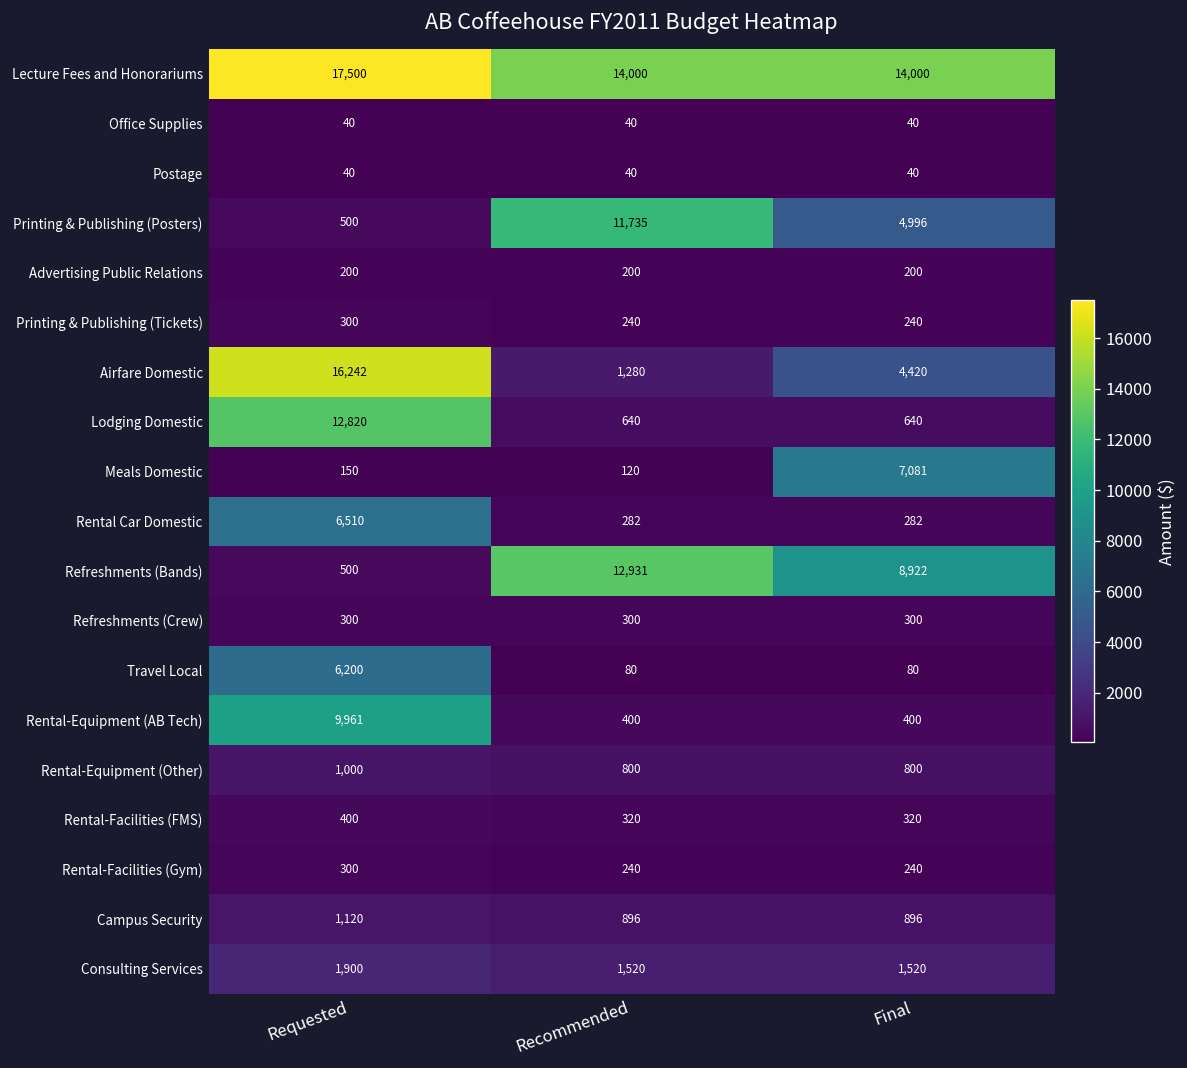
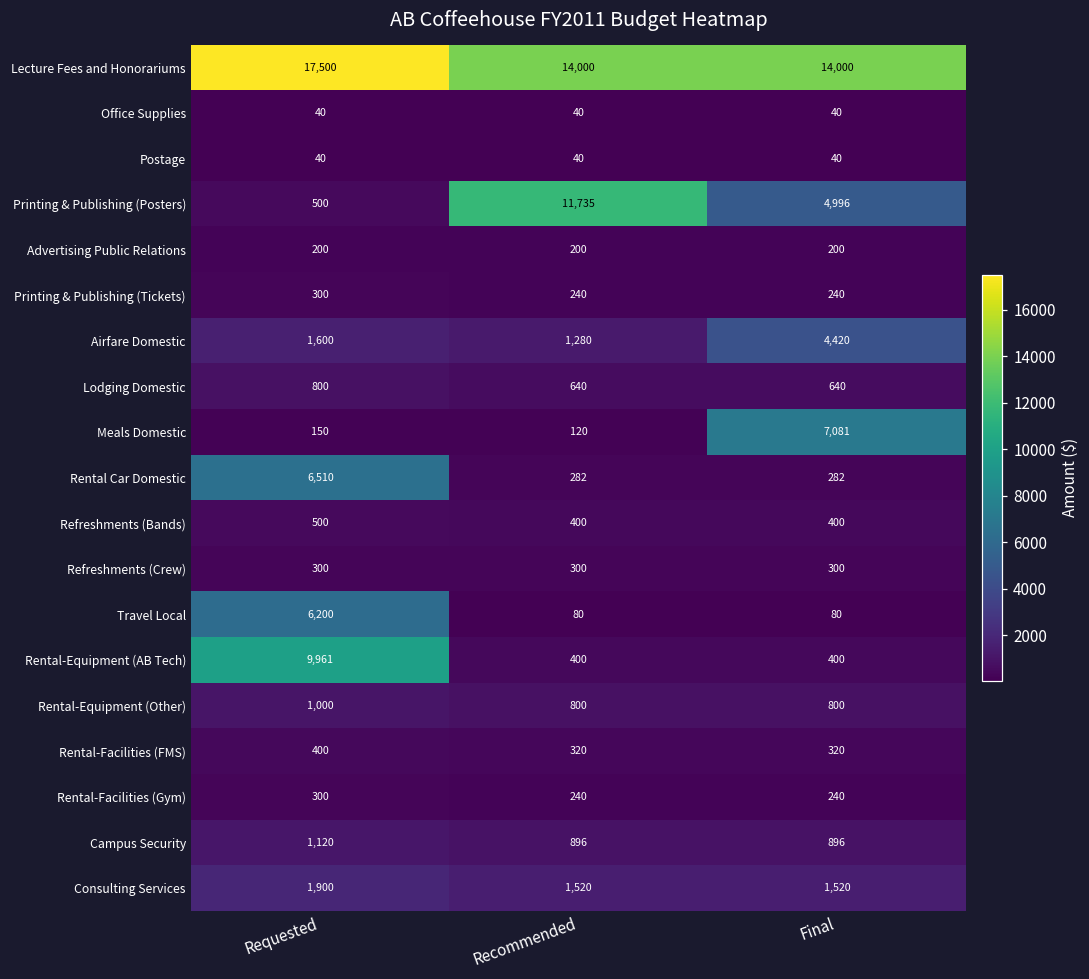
  {
    "Lecture Fees and Honorariums": {
      "Requested": "17,500",
      "Recommended": "14,000",
      "Final": "14,000"
    },
    "Office Supplies": {
      "Requested": "40",
      "Recommended": "40",
      "Final": "40"
    },
    "Postage": {
      "Requested": "40",
      "Recommended": "40",
      "Final": "40"
    },
    "Printing & Publishing (Posters)": {
      "Requested": "500",
      "Recommended": "11,735",
      "Final": "4,996"
    },
    "Advertising Public Relations": {
      "Requested": "200",
      "Recommended": "200",
      "Final": "200"
    },
    "Printing & Publishing (Tickets)": {
      "Requested": "300",
      "Recommended": "240",
      "Final": "240"
    },
    "Airfare Domestic": {
-     "Requested": "16,242",
+     "Requested": "1,600",
      "Recommended": "1,280",
      "Final": "4,420"
    },
    "Lodging Domestic": {
-     "Requested": "12,820",
+     "Requested": "800",
      "Recommended": "640",
      "Final": "640"
    },
    "Meals Domestic": {
      "Requested": "150",
      "Recommended": "120",
      "Final": "7,081"
    },
    "Rental Car Domestic": {
      "Requested": "6,510",
      "Recommended": "282",
      "Final": "282"
    },
    "Refreshments (Bands)": {
      "Requested": "500",
-     "Recommended": "12,931",
-     "Final": "8,922"
+     "Recommended": "400",
+     "Final": "400"
    },
    "Refreshments (Crew)": {
      "Requested": "300",
      "Recommended": "300",
      "Final": "300"
    },
    "Travel Local": {
      "Requested": "6,200",
      "Recommended": "80",
      "Final": "80"
    },
    "Rental-Equipment (AB Tech)": {
      "Requested": "9,961",
      "Recommended": "400",
      "Final": "400"
    },
    "Rental-Equipment (Other)": {
      "Requested": "1,000",
      "Recommended": "800",
      "Final": "800"
    },
    "Rental-Facilities (FMS)": {
      "Requested": "400",
      "Recommended": "320",
      "Final": "320"
    },
    "Rental-Facilities (Gym)": {
      "Requested": "300",
      "Recommended": "240",
      "Final": "240"
    },
    "Campus Security": {
      "Requested": "1,120",
      "Recommended": "896",
      "Final": "896"
    },
    "Consulting Services": {
      "Requested": "1,900",
      "Recommended": "1,520",
      "Final": "1,520"
    }
  }
